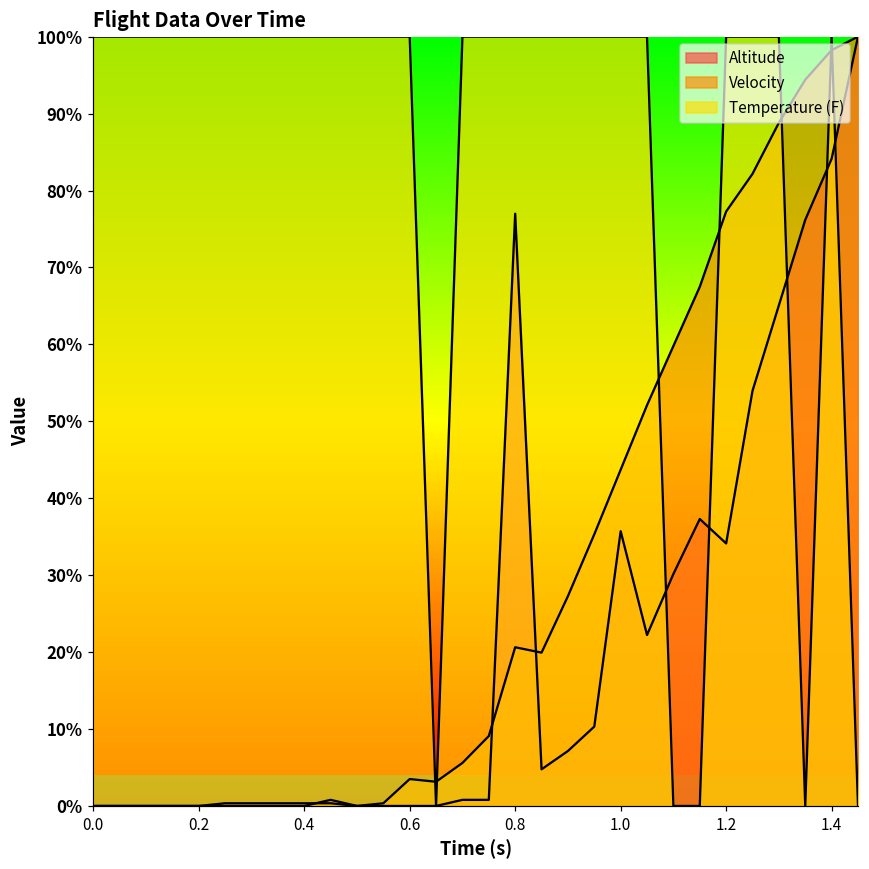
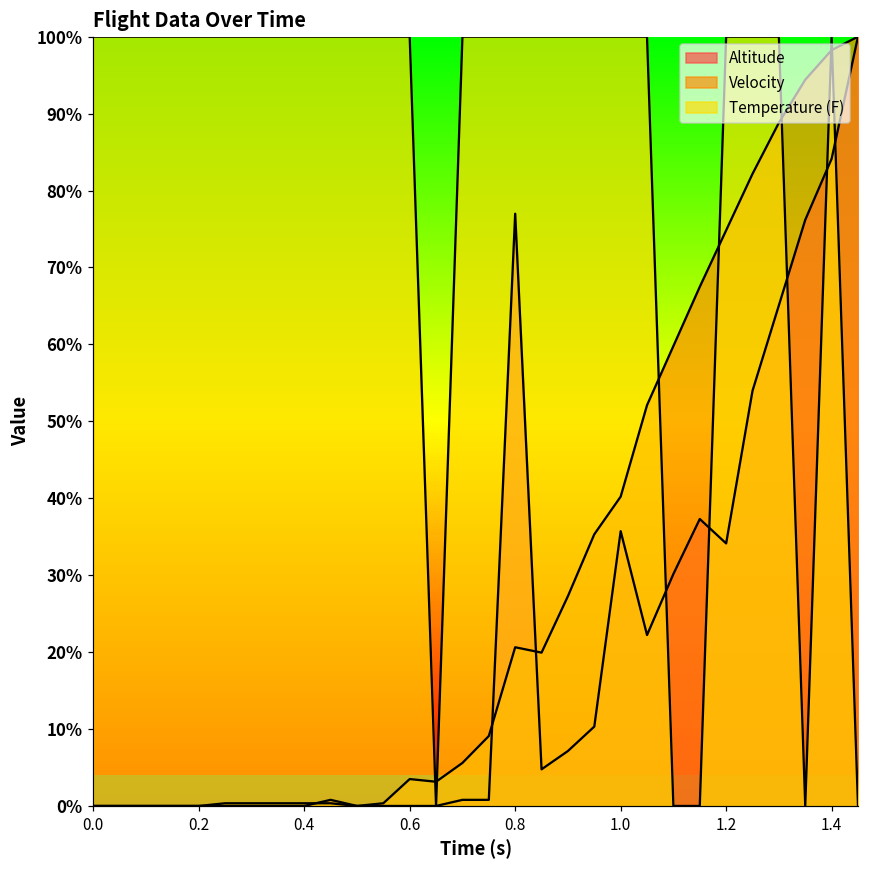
  {
    "Altitude": {
      "0.8": "77%",
      "1.0": "36%",
      "1.2": "34%",
      "1.4": "84%"
    },
    "Velocity": {
      "0.8": "21%",
-     "1.0": "44%",
-     "1.2": "77%"
+     "1.0": "40%",
+     "1.2": "75%"
    },
    "Temperature (F)": {
      "0.0": "100%",
      "0.2": "100%",
      "0.4": "100%",
      "0.6": "100%",
      "0.8": "100%",
      "1.0": "100%",
      "1.2": "100%",
      "1.4": "100%"
    }
  }
